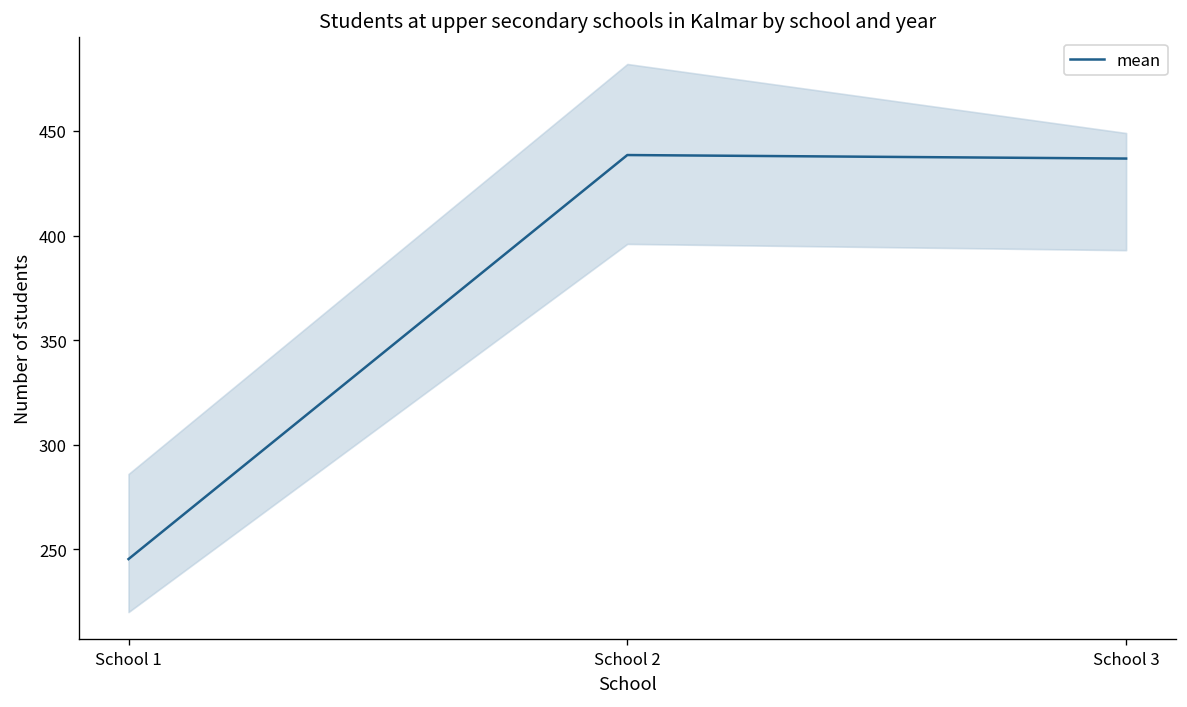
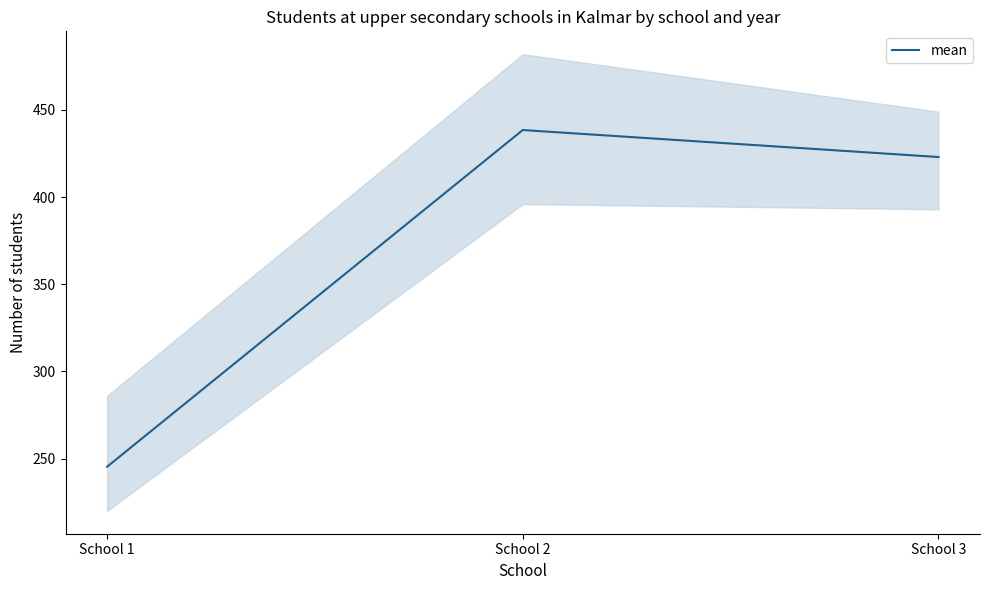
  {
    "mean": {
      "School 1": 245,
      "School 2": 438,
-     "School 3": 437
+     "School 3": 423
    }
  }
